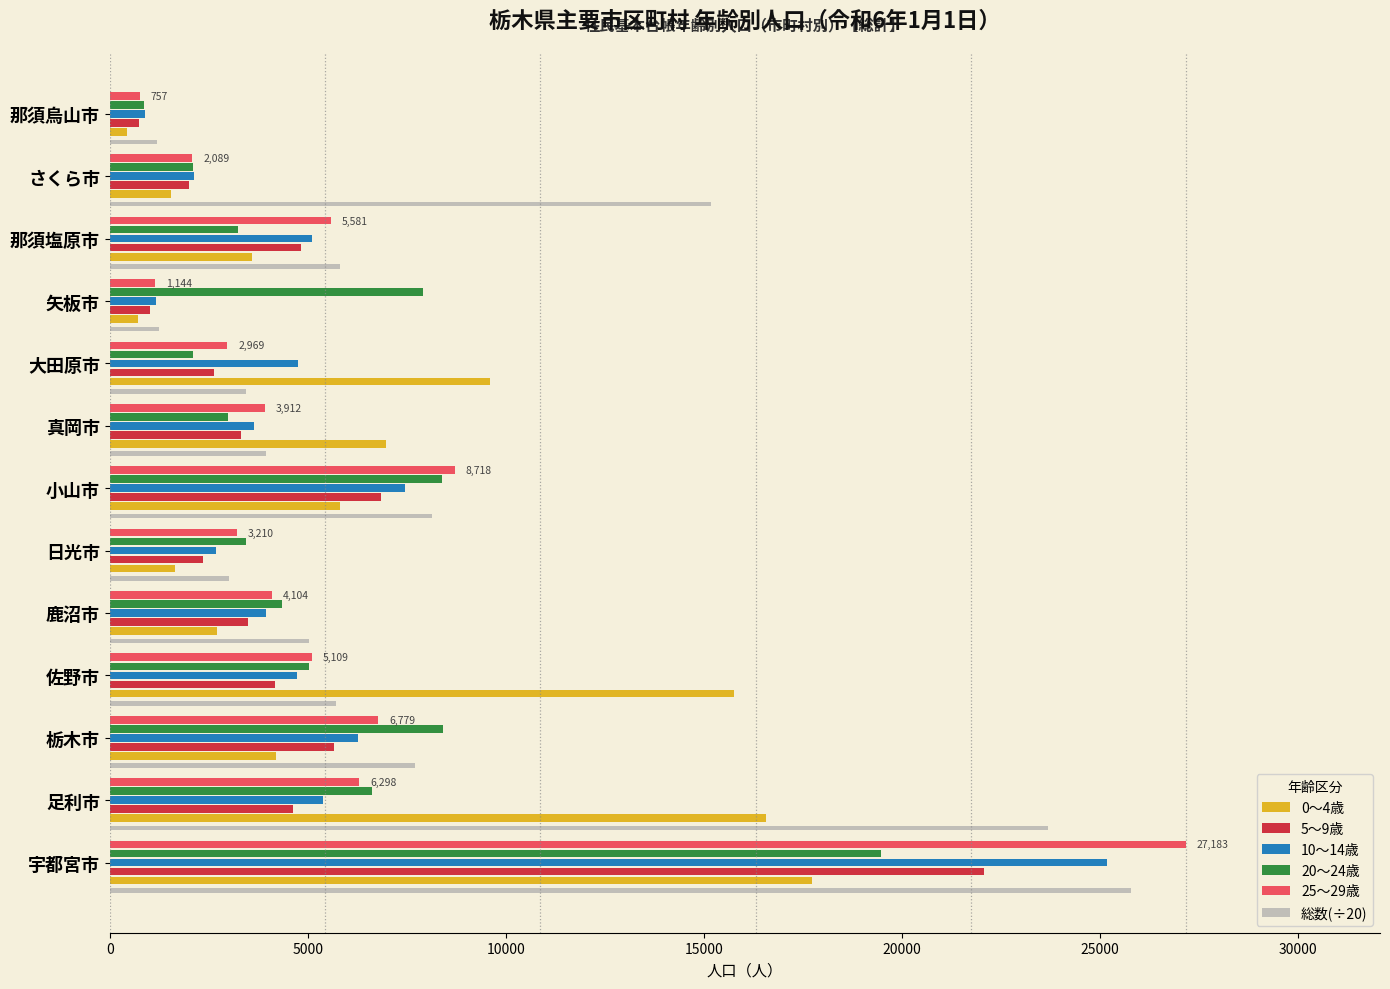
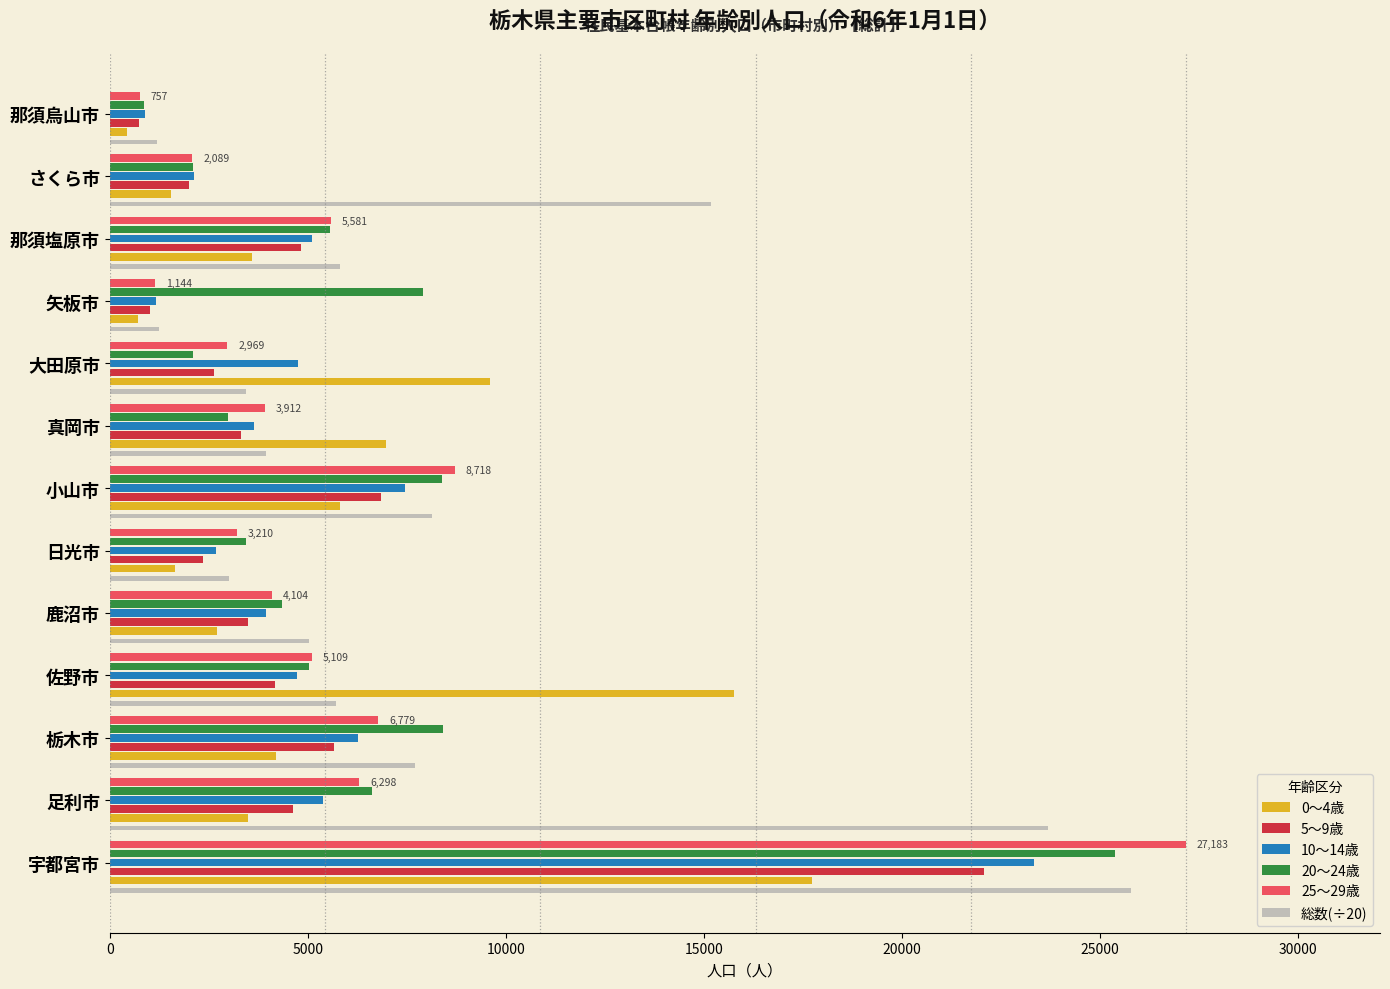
  {
    "0～4歳": {
      "那須烏山市": 400,
      "さくら市": 1500,
      "那須塩原市": 3600,
      "矢板市": 700,
      "大田原市": 9600,
      "真岡市": 7000,
      "小山市": 5800,
      "日光市": 1700,
      "鹿沼市": 2700,
      "佐野市": 15800,
      "栃木市": 4200,
-     "足利市": 16600,
+     "足利市": 3500,
      "宇都宮市": 17700
    },
    "10～14歳": {
      "那須烏山市": 900,
      "さくら市": 2100,
      "那須塩原市": 5100,
      "矢板市": 1200,
      "大田原市": 4800,
      "真岡市": 3700,
      "小山市": 7500,
      "日光市": 2700,
      "鹿沼市": 3900,
      "佐野市": 4700,
      "栃木市": 6300,
      "足利市": 5400,
-     "宇都宮市": 25200
+     "宇都宮市": 23300
    },
    "20～24歳": {
      "さくら市": 2100,
-     "那須塩原市": 3200,
+     "那須塩原市": 5600,
      "矢板市": 7900,
      "大田原市": 2100,
      "真岡市": 3000,
      "小山市": 8400,
      "佐野市": 5000,
      "栃木市": 8400,
-     "宇都宮市": 19500
+     "宇都宮市": 25400
    },
    "総数(÷20)": {
      "那須烏山市": 1200,
      "さくら市": 15200,
      "那須塩原市": 5800,
      "矢板市": 1300,
      "大田原市": 3400,
      "真岡市": 4000,
      "小山市": 8100,
      "日光市": 3000,
      "鹿沼市": 5000,
      "佐野市": 5700,
      "栃木市": 7700,
      "足利市": 23700,
      "宇都宮市": 25800
    }
  }
